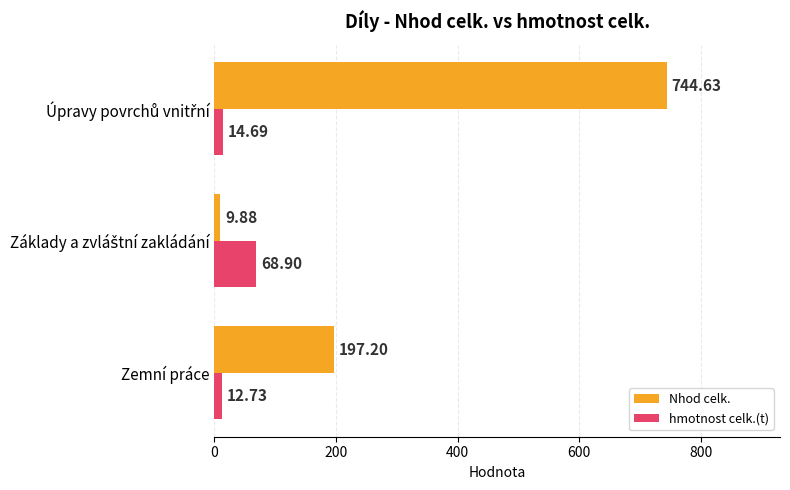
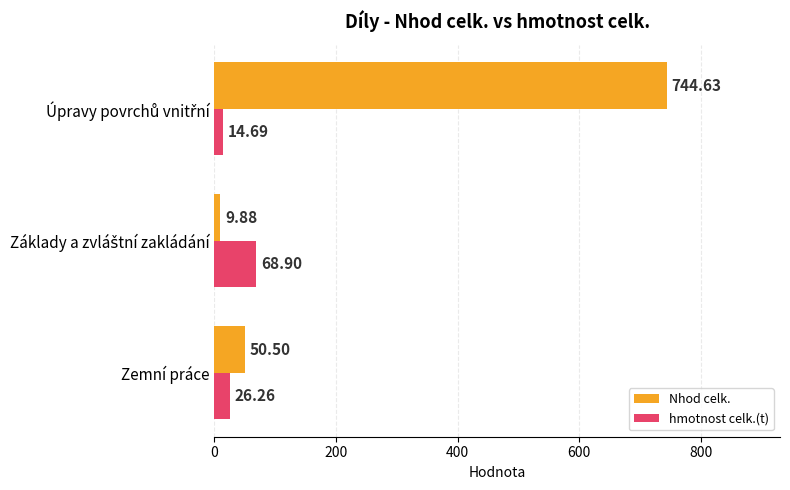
  {
    "Nhod celk.": {
      "Úpravy povrchů vnitřní": 744.63,
      "Základy a zvláštní zakládání": 9.88,
-     "Zemní práce": 197.20
+     "Zemní práce": 50.50
    },
    "hmotnost celk.(t)": {
      "Úpravy povrchů vnitřní": 14.69,
      "Základy a zvláštní zakládání": 68.90,
-     "Zemní práce": 12.73
+     "Zemní práce": 26.26
    }
  }
